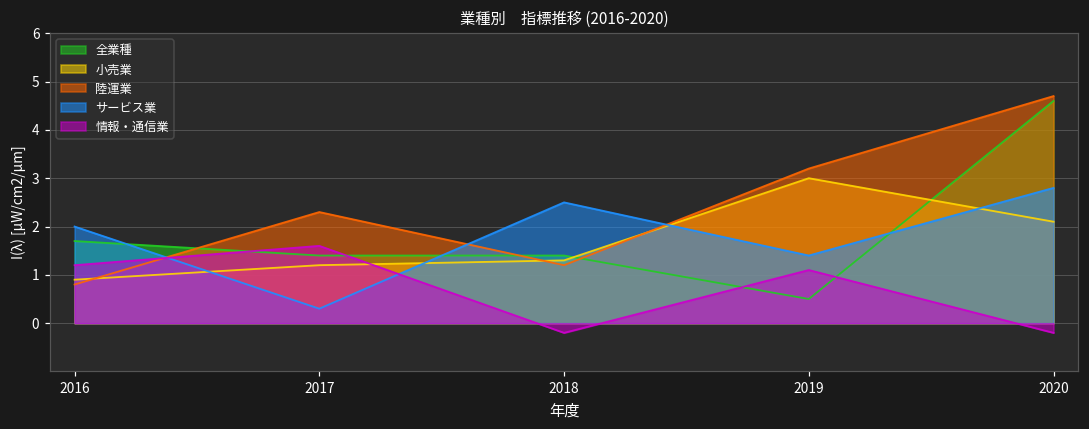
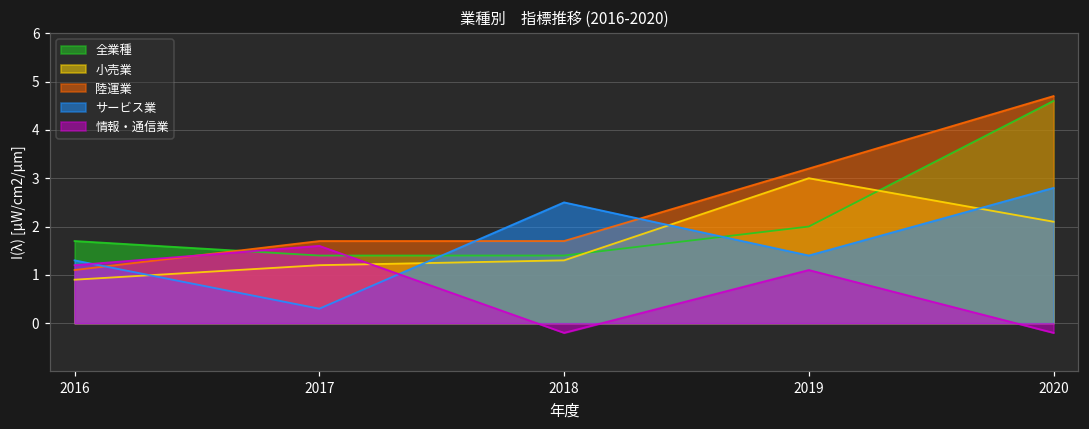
  {
    "全業種": {
      "2016": 1.7,
      "2017": 1.4,
      "2018": 1.4,
-     "2019": 0.5,
+     "2019": 2.0,
      "2020": 4.6
    },
    "小売業": {
      "2016": 0.9,
      "2017": 1.2,
      "2018": 1.3,
      "2019": 3.0,
      "2020": 2.1
    },
    "陸運業": {
-     "2016": 0.8,
-     "2017": 2.3,
-     "2018": 1.2,
+     "2016": 1.1,
+     "2017": 1.7,
+     "2018": 1.7,
      "2019": 3.2,
      "2020": 4.7
    },
    "サービス業": {
-     "2016": 2.0,
+     "2016": 1.3,
      "2017": 0.3,
      "2018": 2.5,
      "2019": 1.4,
      "2020": 2.8
    }
  }
